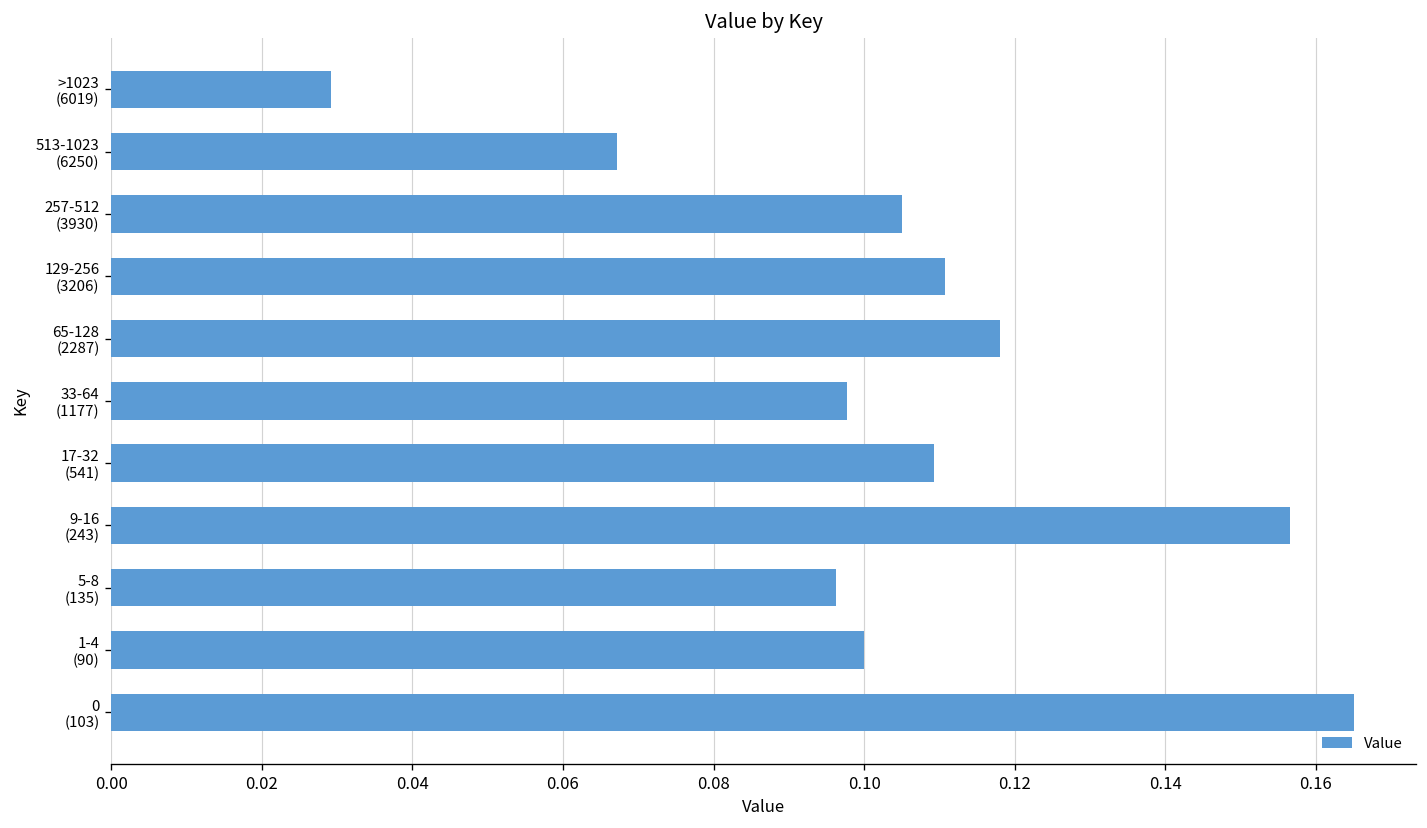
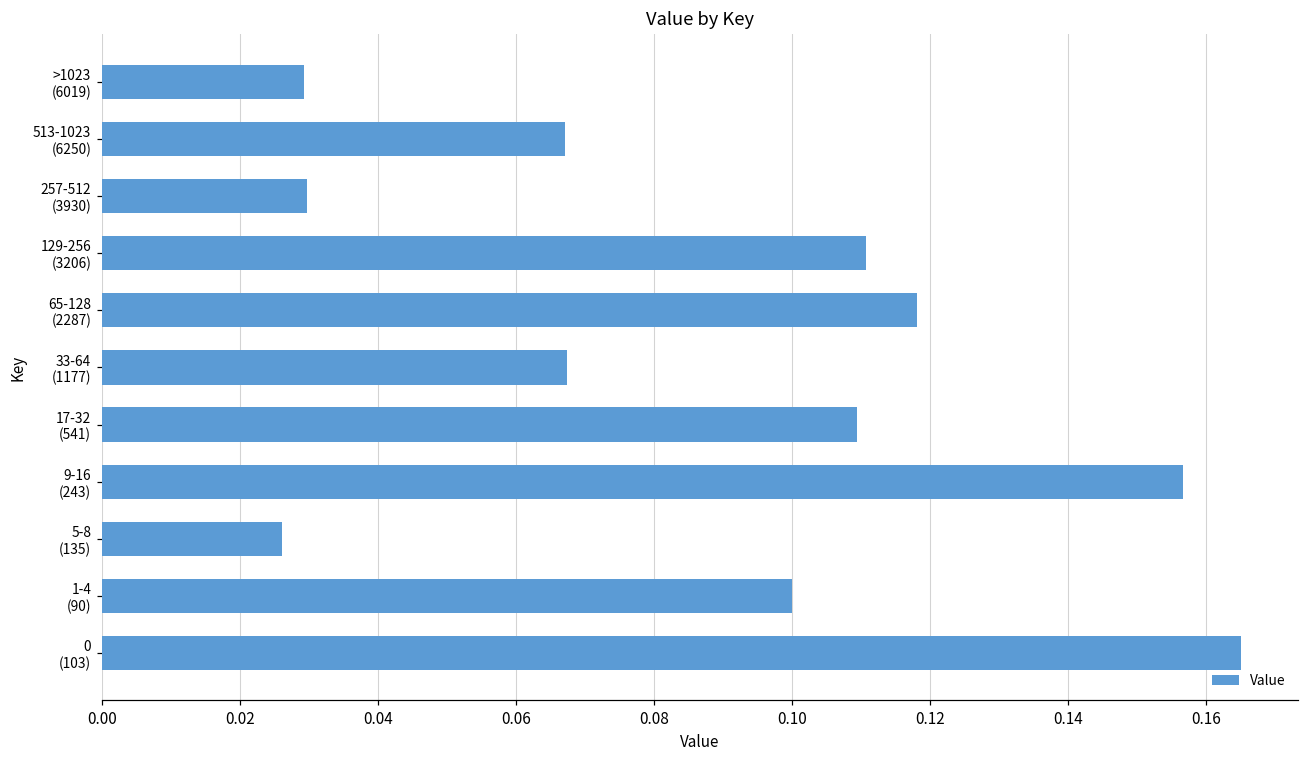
  {
    ">1023 (6019)": 0.029,
    "513-1023 (6250)": 0.067,
-   "257-512 (3930)": 0.105,
+   "257-512 (3930)": 0.030,
    "129-256 (3206)": 0.111,
    "65-128 (2287)": 0.118,
-   "33-64 (1177)": 0.098,
+   "33-64 (1177)": 0.067,
    "17-32 (541)": 0.109,
    "9-16 (243)": 0.157,
-   "5-8 (135)": 0.096,
+   "5-8 (135)": 0.026,
    "1-4 (90)": 0.100,
    "0 (103)": 0.165
  }
